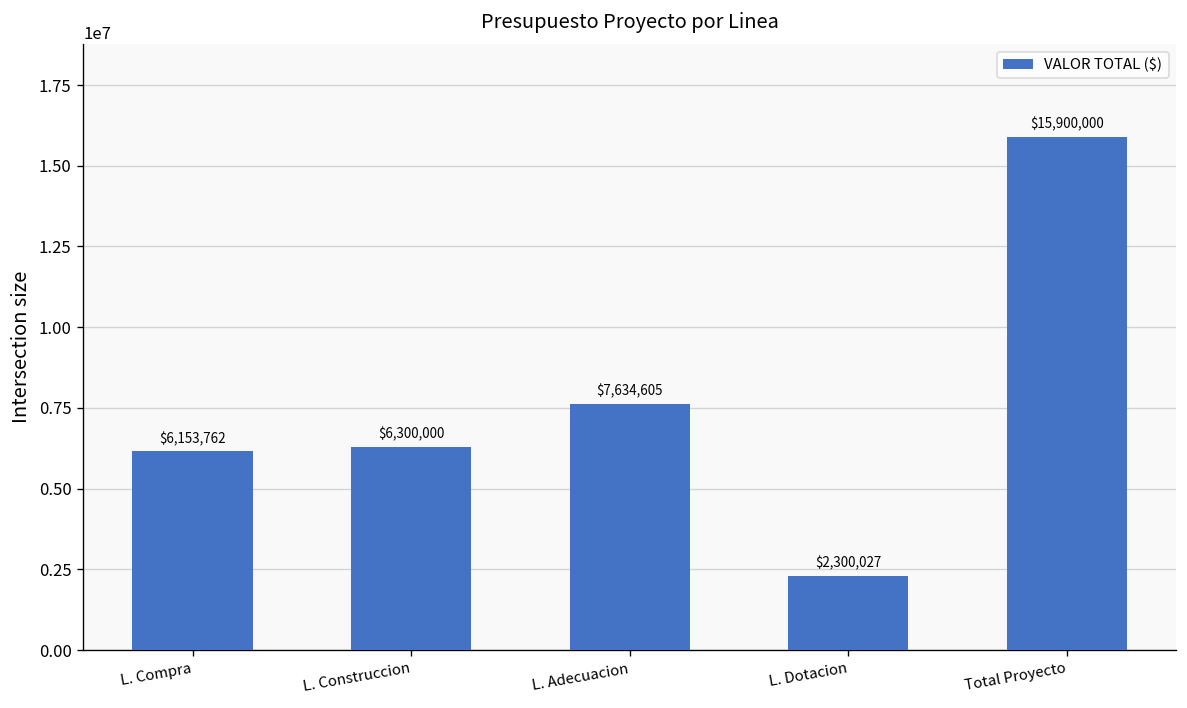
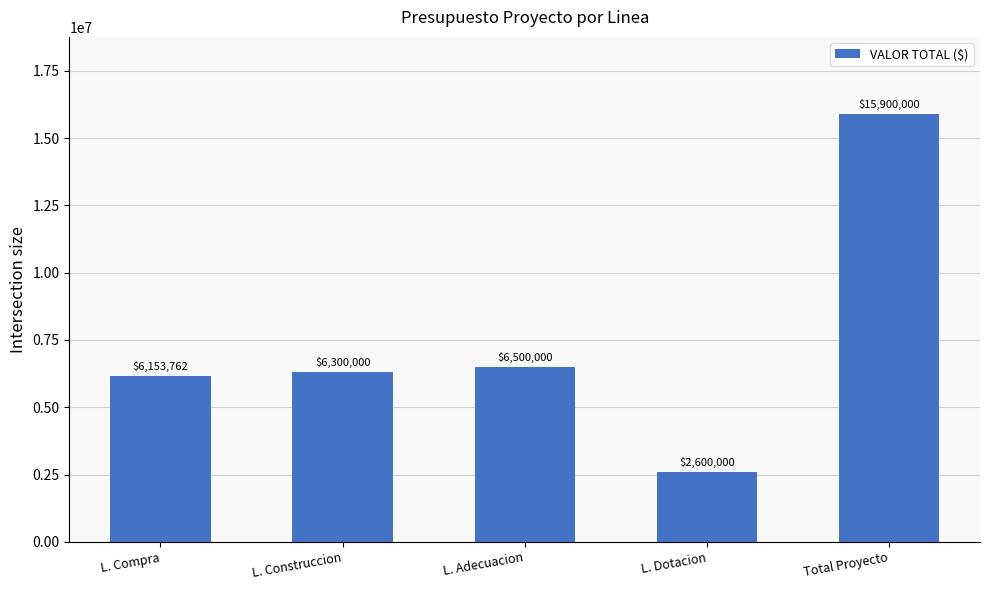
  {
    "L. Compra": "$6,153,762",
    "L. Construccion": "$6,300,000",
-   "L. Adecuacion": "$7,634,605",
-   "L. Dotacion": "$2,300,027",
+   "L. Adecuacion": "$6,500,000",
+   "L. Dotacion": "$2,600,000",
    "Total Proyecto": "$15,900,000"
  }
